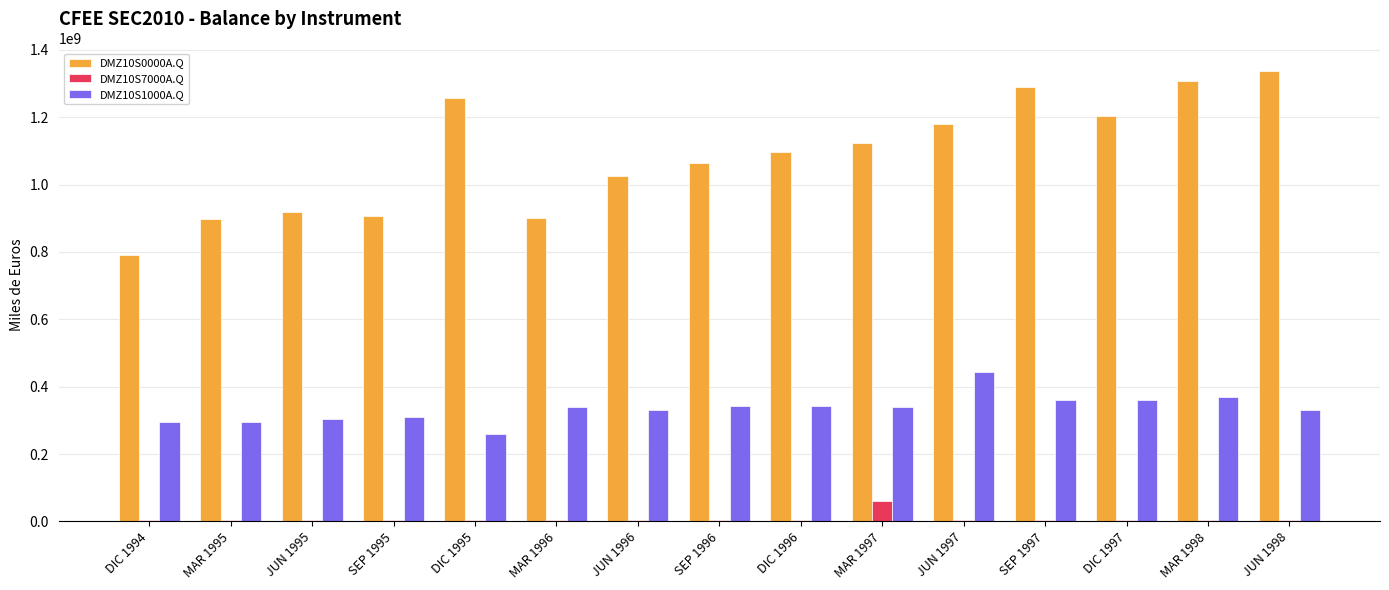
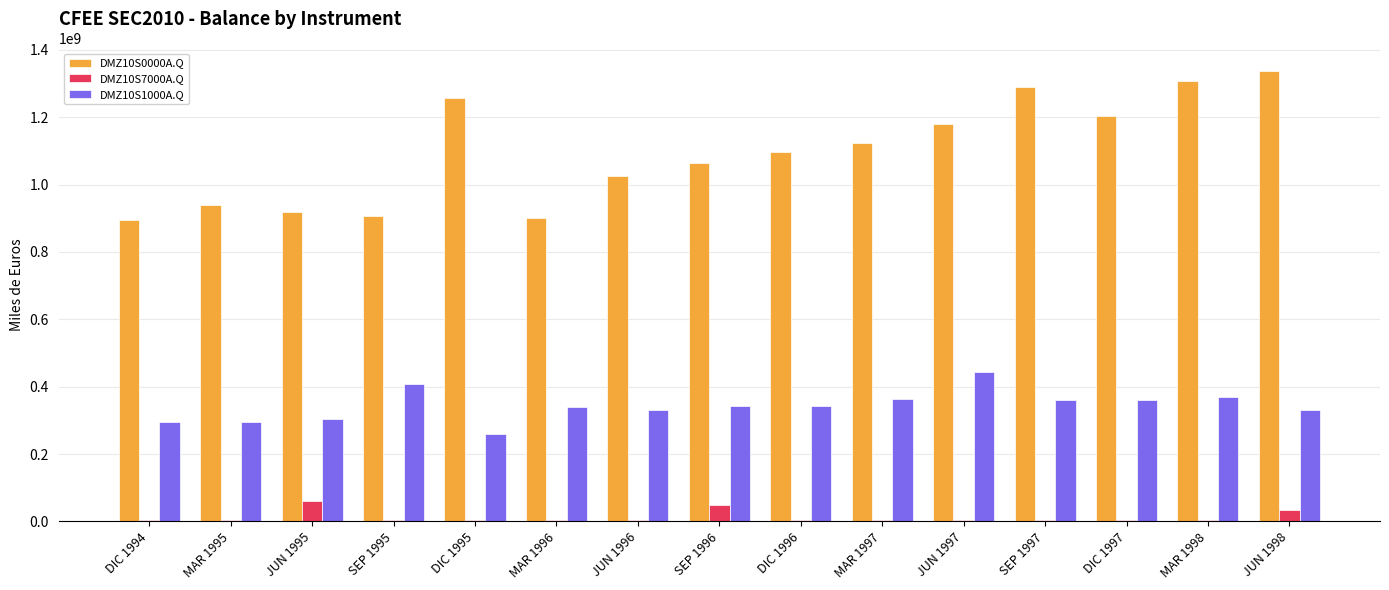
  {
    "DMZ10S0000A.Q": {
-     "DIC 1994": 790000000,
-     "MAR 1995": 900000000,
+     "DIC 1994": 900000000,
+     "MAR 1995": 940000000,
      "JUN 1995": 920000000,
      "SEP 1995": 910000000,
      "DIC 1995": 1260000000,
      "MAR 1996": 900000000,
      "JUN 1996": 1020000000,
      "SEP 1996": 1060000000,
      "DIC 1996": 1100000000,
      "MAR 1997": 1120000000,
      "JUN 1997": 1180000000,
      "SEP 1997": 1290000000,
      "DIC 1997": 1200000000,
      "MAR 1998": 1310000000,
      "JUN 1998": 1340000000
    },
    "DMZ10S7000A.Q": {
-     "JUN 1995": 0,
-     "SEP 1996": 0,
-     "MAR 1997": 60000000,
-     "JUN 1998": 0
+     "JUN 1995": 60000000,
+     "SEP 1996": 50000000,
+     "MAR 1997": 0,
+     "JUN 1998": 40000000
    },
    "DMZ10S1000A.Q": {
      "DIC 1994": 290000000,
      "MAR 1995": 300000000,
      "JUN 1995": 300000000,
-     "SEP 1995": 310000000,
+     "SEP 1995": 410000000,
      "DIC 1995": 260000000,
      "MAR 1996": 340000000,
      "JUN 1996": 330000000,
      "SEP 1996": 340000000,
      "DIC 1996": 340000000,
-     "MAR 1997": 340000000,
+     "MAR 1997": 360000000,
      "JUN 1997": 440000000,
      "SEP 1997": 360000000,
      "DIC 1997": 360000000,
      "MAR 1998": 370000000,
      "JUN 1998": 330000000
    }
  }
